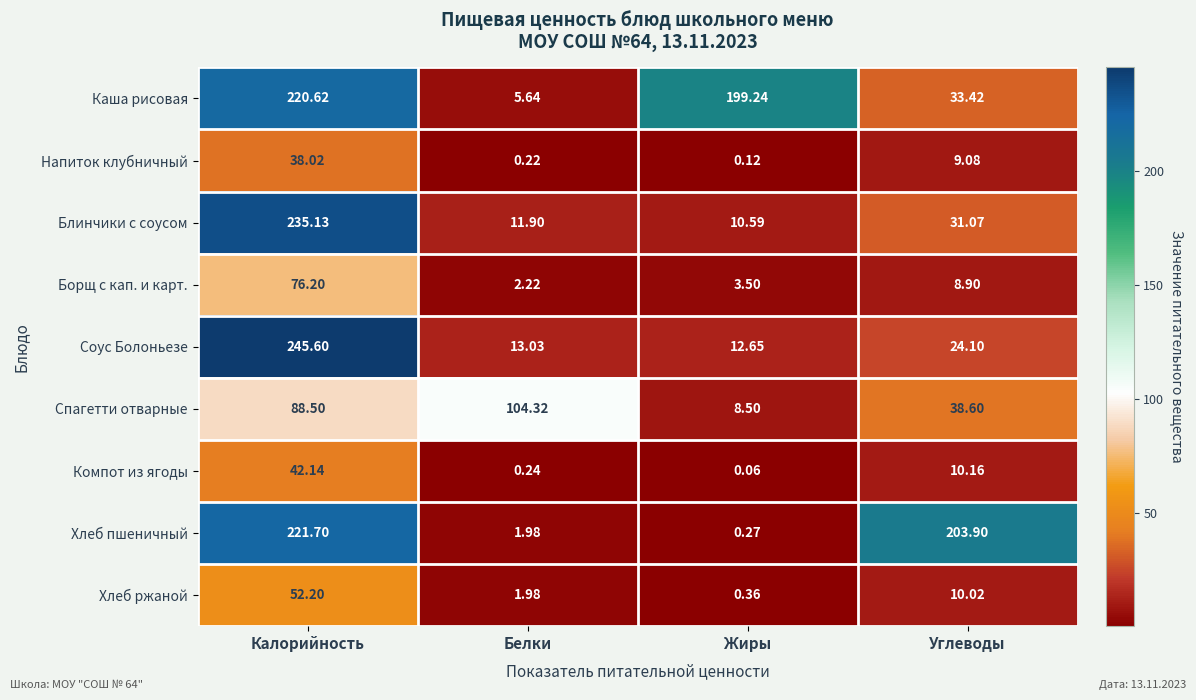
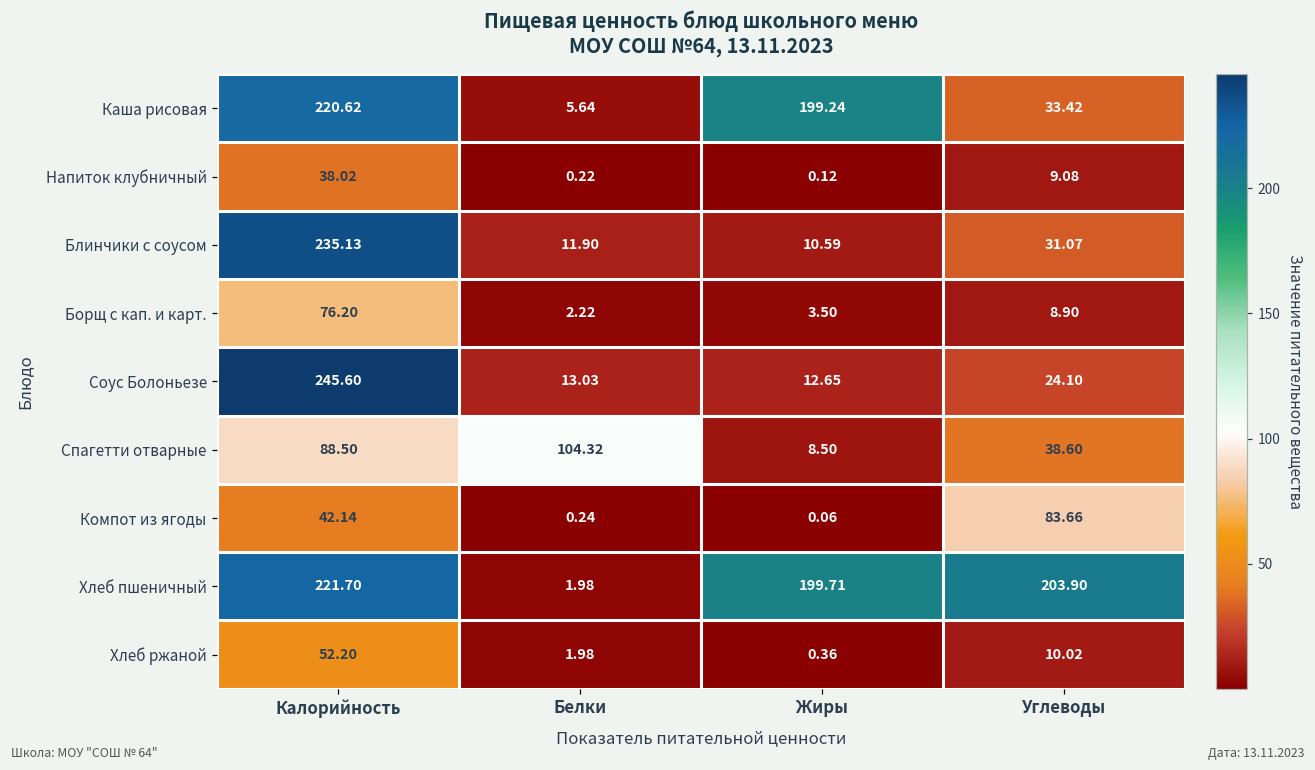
  {
    "Каша рисовая": {
      "Калорийность": 220.62,
      "Белки": 5.64,
      "Жиры": 199.24,
      "Углеводы": 33.42
    },
    "Напиток клубничный": {
      "Калорийность": 38.02,
      "Белки": 0.22,
      "Жиры": 0.12,
      "Углеводы": 9.08
    },
    "Блинчики с соусом": {
      "Калорийность": 235.13,
      "Белки": 11.90,
      "Жиры": 10.59,
      "Углеводы": 31.07
    },
    "Борщ с кап. и карт.": {
      "Калорийность": 76.20,
      "Белки": 2.22,
      "Жиры": 3.50,
      "Углеводы": 8.90
    },
    "Соус Болоньезе": {
      "Калорийность": 245.60,
      "Белки": 13.03,
      "Жиры": 12.65,
      "Углеводы": 24.10
    },
    "Спагетти отварные": {
      "Калорийность": 88.50,
      "Белки": 104.32,
      "Жиры": 8.50,
      "Углеводы": 38.60
    },
    "Компот из ягоды": {
      "Калорийность": 42.14,
      "Белки": 0.24,
      "Жиры": 0.06,
-     "Углеводы": 10.16
+     "Углеводы": 83.66
    },
    "Хлеб пшеничный": {
      "Калорийность": 221.70,
      "Белки": 1.98,
-     "Жиры": 0.27,
+     "Жиры": 199.71,
      "Углеводы": 203.90
    },
    "Хлеб ржаной": {
      "Калорийность": 52.20,
      "Белки": 1.98,
      "Жиры": 0.36,
      "Углеводы": 10.02
    }
  }
